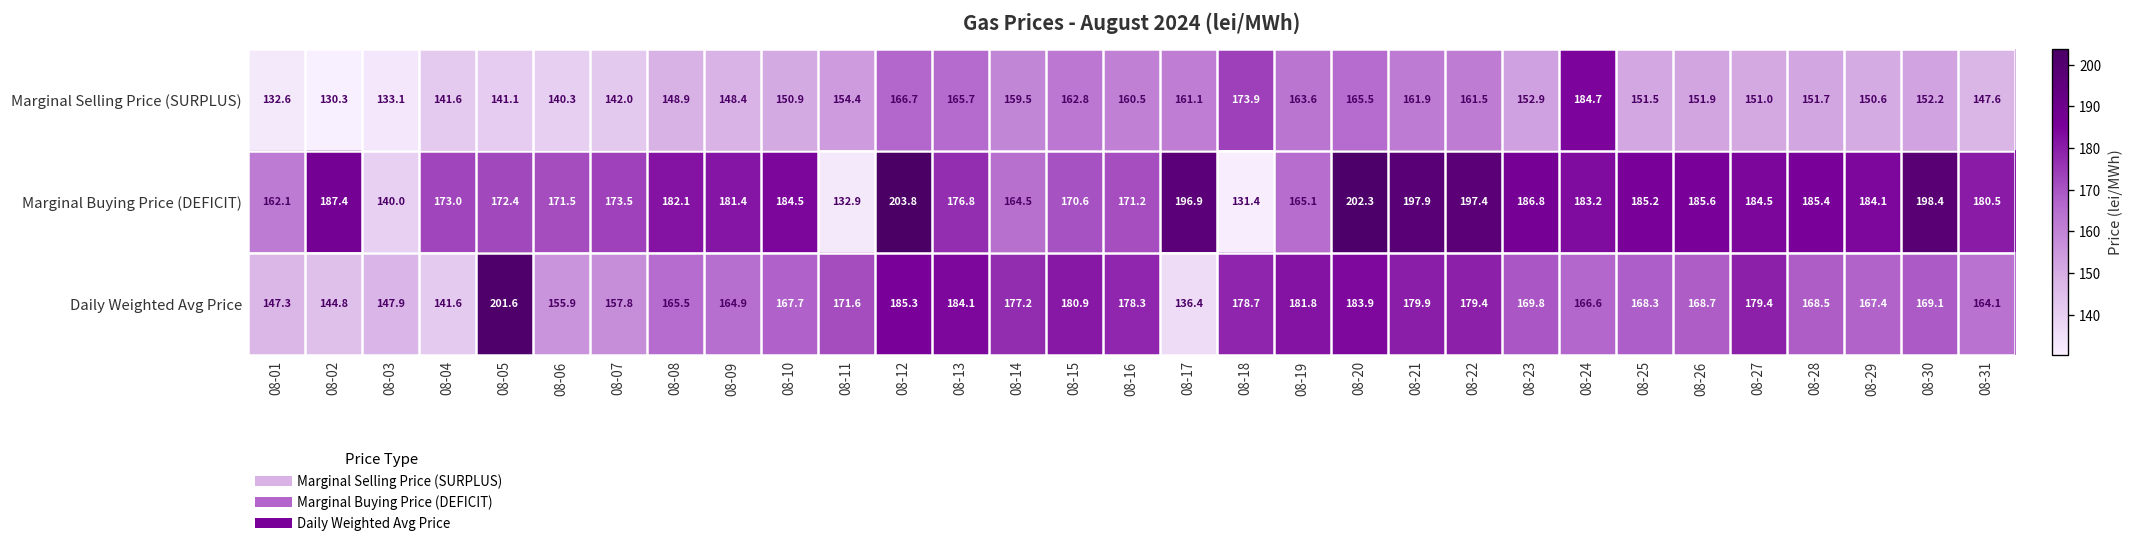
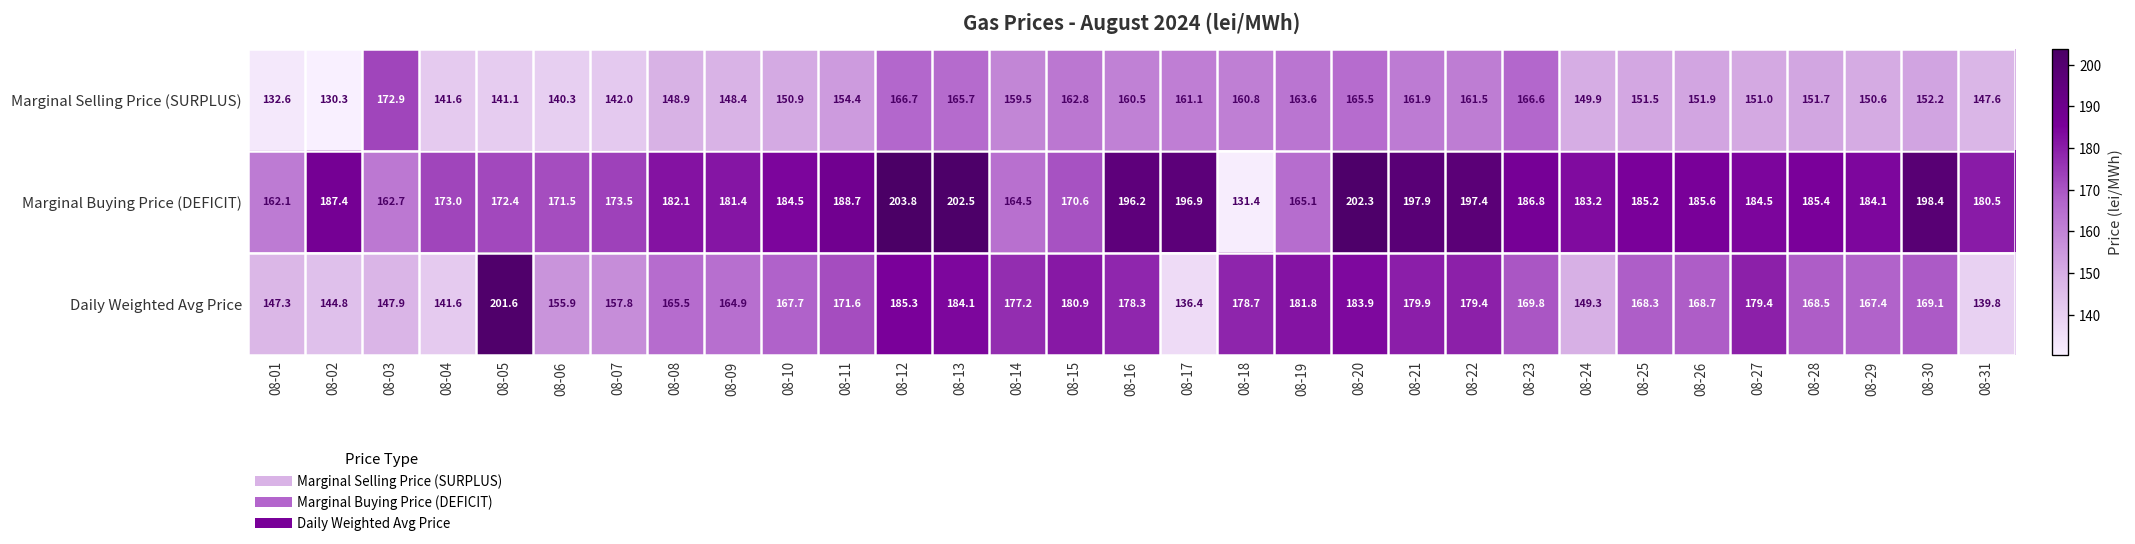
  {
    "Marginal Selling Price (SURPLUS)": {
      "08-01": 132.6,
      "08-02": 130.3,
-     "08-03": 133.1,
+     "08-03": 172.9,
      "08-04": 141.6,
      "08-05": 141.1,
      "08-06": 140.3,
      "08-07": 142.0,
      "08-08": 148.9,
      "08-09": 148.4,
      "08-10": 150.9,
      "08-11": 154.4,
      "08-12": 166.7,
      "08-13": 165.7,
      "08-14": 159.5,
      "08-15": 162.8,
      "08-16": 160.5,
      "08-17": 161.1,
-     "08-18": 173.9,
+     "08-18": 160.8,
      "08-19": 163.6,
      "08-20": 165.5,
      "08-21": 161.9,
      "08-22": 161.5,
-     "08-23": 152.9,
-     "08-24": 184.7,
+     "08-23": 166.6,
+     "08-24": 149.9,
      "08-25": 151.5,
      "08-26": 151.9,
      "08-27": 151.0,
      "08-28": 151.7,
      "08-29": 150.6,
      "08-30": 152.2,
      "08-31": 147.6
    },
    "Marginal Buying Price (DEFICIT)": {
      "08-01": 162.1,
      "08-02": 187.4,
-     "08-03": 140.0,
+     "08-03": 162.7,
      "08-04": 173.0,
      "08-05": 172.4,
      "08-06": 171.5,
      "08-07": 173.5,
      "08-08": 182.1,
      "08-09": 181.4,
      "08-10": 184.5,
-     "08-11": 132.9,
+     "08-11": 188.7,
      "08-12": 203.8,
-     "08-13": 176.8,
+     "08-13": 202.5,
      "08-14": 164.5,
      "08-15": 170.6,
-     "08-16": 171.2,
+     "08-16": 196.2,
      "08-17": 196.9,
      "08-18": 131.4,
      "08-19": 165.1,
      "08-20": 202.3,
      "08-21": 197.9,
      "08-22": 197.4,
      "08-23": 186.8,
      "08-24": 183.2,
      "08-25": 185.2,
      "08-26": 185.6,
      "08-27": 184.5,
      "08-28": 185.4,
      "08-29": 184.1,
      "08-30": 198.4,
      "08-31": 180.5
    },
    "Daily Weighted Avg Price": {
      "08-01": 147.3,
      "08-02": 144.8,
      "08-03": 147.9,
      "08-04": 141.6,
      "08-05": 201.6,
      "08-06": 155.9,
      "08-07": 157.8,
      "08-08": 165.5,
      "08-09": 164.9,
      "08-10": 167.7,
      "08-11": 171.6,
      "08-12": 185.3,
      "08-13": 184.1,
      "08-14": 177.2,
      "08-15": 180.9,
      "08-16": 178.3,
      "08-17": 136.4,
      "08-18": 178.7,
      "08-19": 181.8,
      "08-20": 183.9,
      "08-21": 179.9,
      "08-22": 179.4,
      "08-23": 169.8,
-     "08-24": 166.6,
+     "08-24": 149.3,
      "08-25": 168.3,
      "08-26": 168.7,
      "08-27": 179.4,
      "08-28": 168.5,
      "08-29": 167.4,
      "08-30": 169.1,
-     "08-31": 164.1
+     "08-31": 139.8
    }
  }
